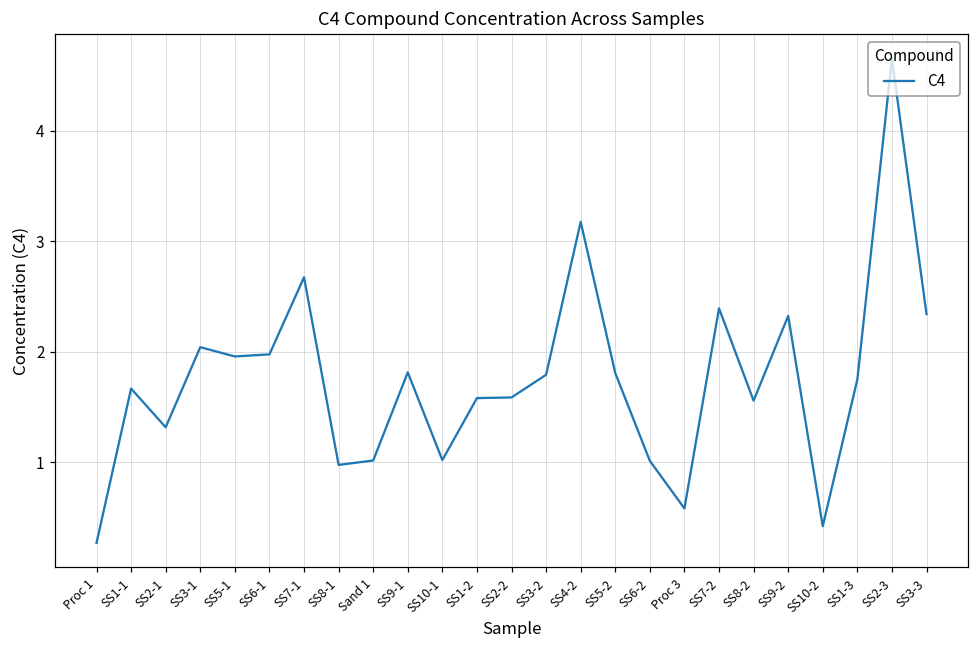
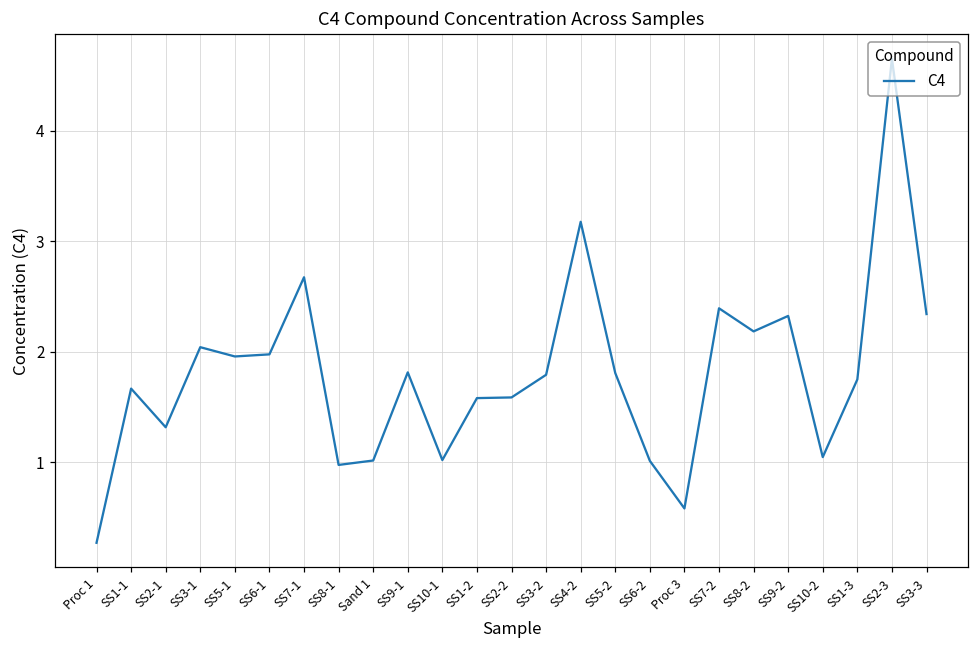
  {
    "Proc 1": 0.27,
    "SS1-1": 1.67,
    "SS2-1": 1.32,
    "SS3-1": 2.04,
    "SS5-1": 1.96,
    "SS6-1": 1.98,
    "SS7-1": 2.67,
    "SS8-1": 0.97,
    "Sand 1": 1.01,
    "SS9-1": 1.81,
    "SS10-1": 1.02,
    "SS1-2": 1.58,
    "SS2-2": 1.59,
    "SS3-2": 1.79,
    "SS4-2": 3.18,
    "SS5-2": 1.81,
    "SS6-2": 1.01,
    "Proc 3": 0.58,
    "SS7-2": 2.39,
-   "SS8-2": 1.56,
+   "SS8-2": 2.18,
    "SS9-2": 2.32,
-   "SS10-2": 0.42,
+   "SS10-2": 1.05,
    "SS1-3": 1.75,
    "SS3-3": 2.34
  }
